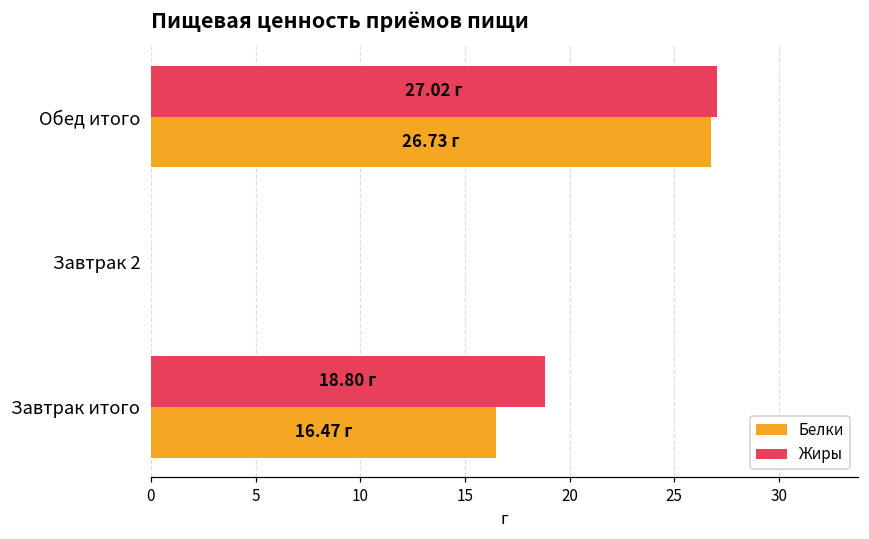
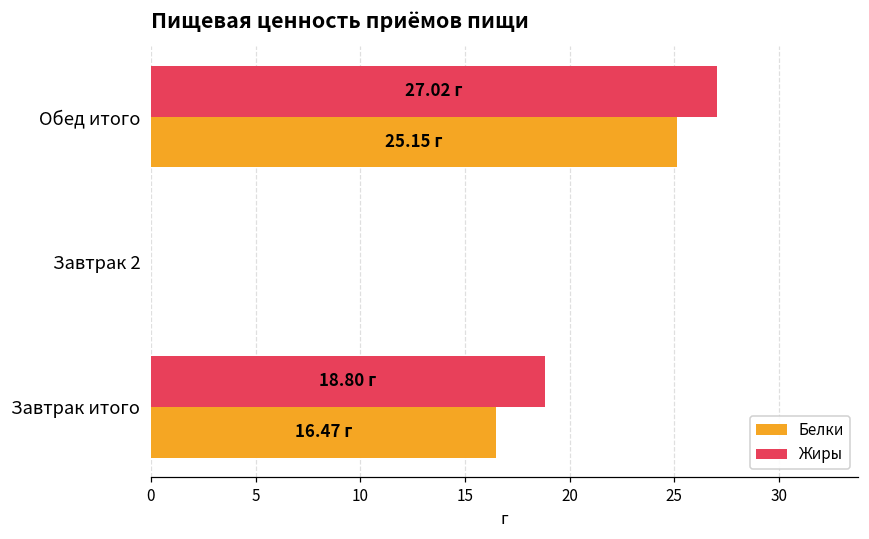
  {
    "Белки": {
-     "Обед итого": 26.73,
+     "Обед итого": 25.15,
      "Завтрак итого": 16.47
    },
    "Жиры": {
      "Обед итого": 27.02,
      "Завтрак итого": 18.80
    }
  }
